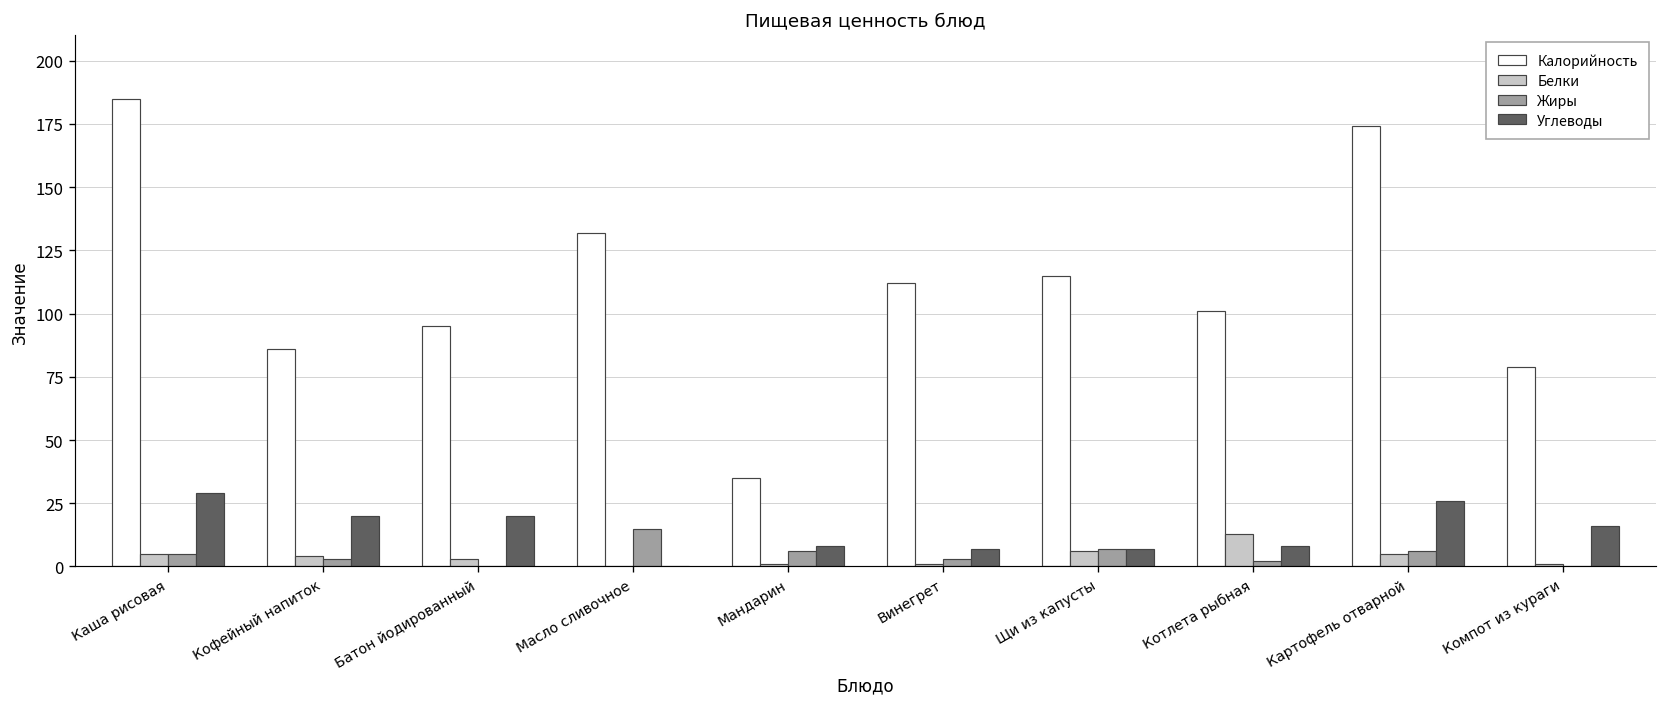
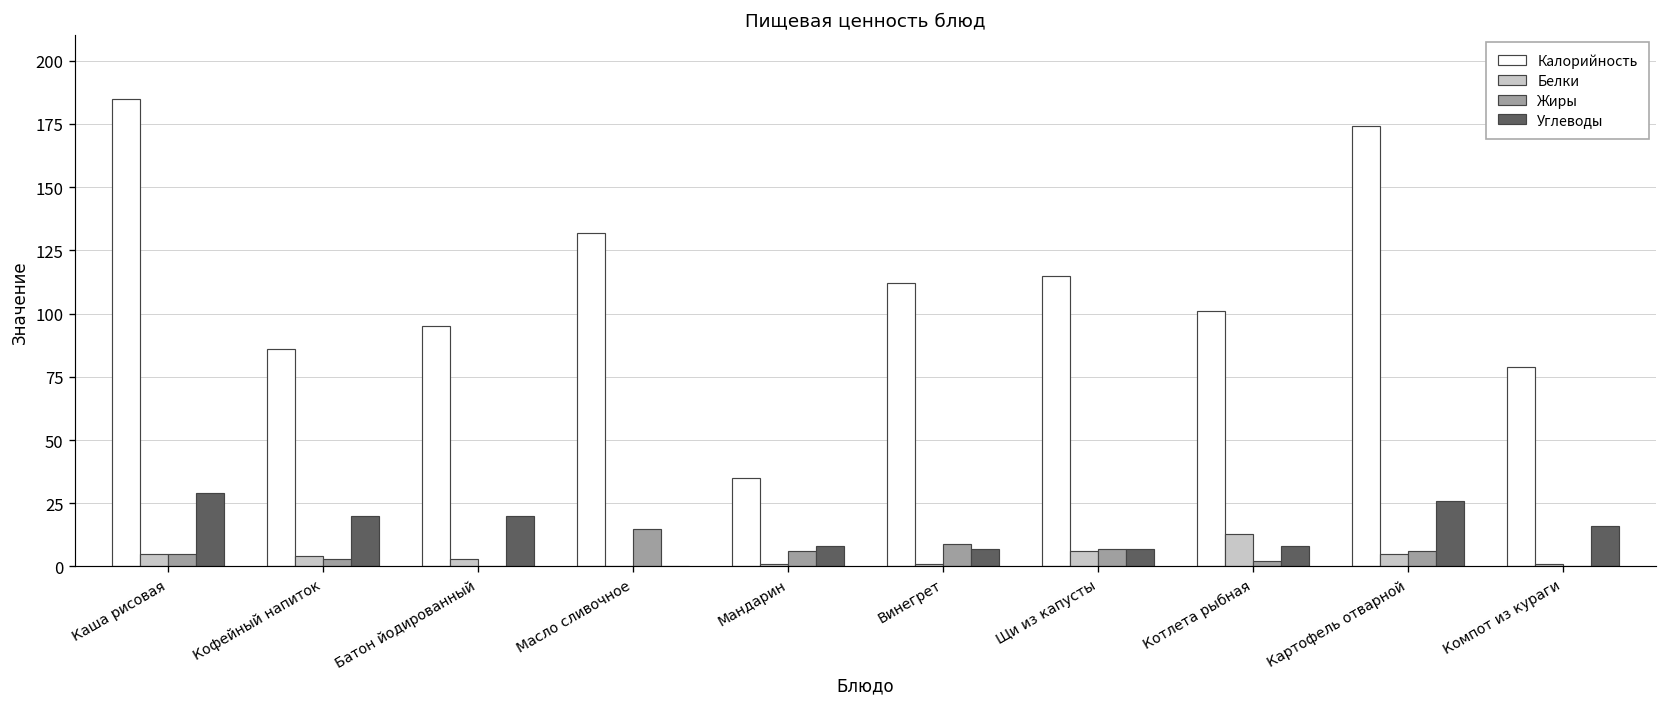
  {
    "Калорийность": {
      "Каша рисовая": 185,
      "Кофейный напиток": 86,
      "Батон йодированный": 95,
      "Масло сливочное": 132,
      "Мандарин": 35,
      "Винегрет": 112,
      "Щи из капусты": 115,
      "Котлета рыбная": 101,
      "Картофель отварной": 174,
      "Компот из кураги": 79
    },
    "Белки": {
      "Каша рисовая": 5,
      "Кофейный напиток": 4,
      "Батон йодированный": 3,
      "Масло сливочное": 0,
      "Щи из капусты": 6,
      "Котлета рыбная": 13,
      "Картофель отварной": 5
    },
    "Жиры": {
      "Каша рисовая": 5,
      "Кофейный напиток": 3,
      "Батон йодированный": 0,
      "Масло сливочное": 15,
      "Мандарин": 6,
-     "Винегрет": 3,
+     "Винегрет": 9,
      "Щи из капусты": 7,
      "Котлета рыбная": 2,
      "Картофель отварной": 6,
      "Компот из кураги": 0
    },
    "Углеводы": {
      "Каша рисовая": 29,
      "Кофейный напиток": 20,
      "Батон йодированный": 20,
      "Масло сливочное": 0,
      "Мандарин": 8,
      "Винегрет": 7,
      "Щи из капусты": 7,
      "Котлета рыбная": 8,
      "Картофель отварной": 26,
      "Компот из кураги": 16
    }
  }
